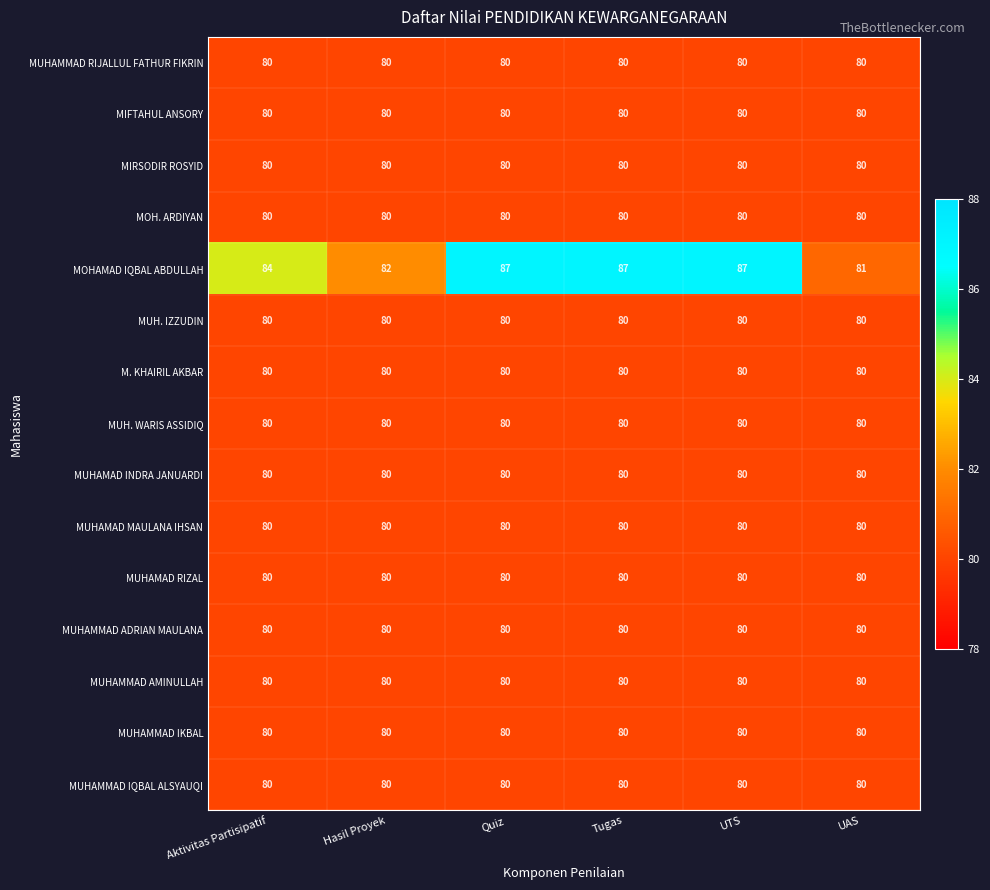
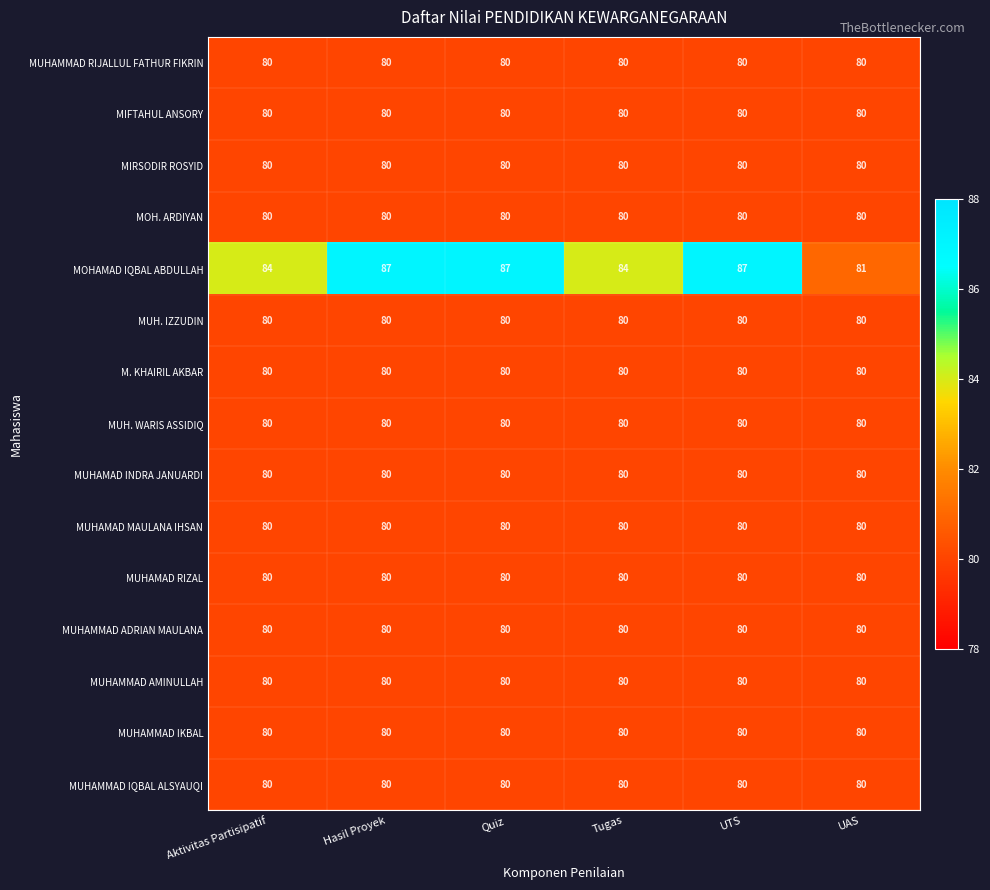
  {
    "MUHAMMAD RIJALLUL FATHUR FIKRIN": {
      "Aktivitas Partisipatif": 80,
      "Hasil Proyek": 80,
      "Quiz": 80,
      "Tugas": 80,
      "UTS": 80,
      "UAS": 80
    },
    "MIFTAHUL ANSORY": {
      "Aktivitas Partisipatif": 80,
      "Hasil Proyek": 80,
      "Quiz": 80,
      "Tugas": 80,
      "UTS": 80,
      "UAS": 80
    },
    "MIRSODIR ROSYID": {
      "Aktivitas Partisipatif": 80,
      "Hasil Proyek": 80,
      "Quiz": 80,
      "Tugas": 80,
      "UTS": 80,
      "UAS": 80
    },
    "MOH. ARDIYAN": {
      "Aktivitas Partisipatif": 80,
      "Hasil Proyek": 80,
      "Quiz": 80,
      "Tugas": 80,
      "UTS": 80,
      "UAS": 80
    },
    "MOHAMAD IQBAL ABDULLAH": {
      "Aktivitas Partisipatif": 84,
-     "Hasil Proyek": 82,
+     "Hasil Proyek": 87,
      "Quiz": 87,
-     "Tugas": 87,
+     "Tugas": 84,
      "UTS": 87,
      "UAS": 81
    },
    "MUH. IZZUDIN": {
      "Aktivitas Partisipatif": 80,
      "Hasil Proyek": 80,
      "Quiz": 80,
      "Tugas": 80,
      "UTS": 80,
      "UAS": 80
    },
    "M. KHAIRIL AKBAR": {
      "Aktivitas Partisipatif": 80,
      "Hasil Proyek": 80,
      "Quiz": 80,
      "Tugas": 80,
      "UTS": 80,
      "UAS": 80
    },
    "MUH. WARIS ASSIDIQ": {
      "Aktivitas Partisipatif": 80,
      "Hasil Proyek": 80,
      "Quiz": 80,
      "Tugas": 80,
      "UTS": 80,
      "UAS": 80
    },
    "MUHAMAD INDRA JANUARDI": {
      "Aktivitas Partisipatif": 80,
      "Hasil Proyek": 80,
      "Quiz": 80,
      "Tugas": 80,
      "UTS": 80,
      "UAS": 80
    },
    "MUHAMAD MAULANA IHSAN": {
      "Aktivitas Partisipatif": 80,
      "Hasil Proyek": 80,
      "Quiz": 80,
      "Tugas": 80,
      "UTS": 80,
      "UAS": 80
    },
    "MUHAMAD RIZAL": {
      "Aktivitas Partisipatif": 80,
      "Hasil Proyek": 80,
      "Quiz": 80,
      "Tugas": 80,
      "UTS": 80,
      "UAS": 80
    },
    "MUHAMMAD ADRIAN MAULANA": {
      "Aktivitas Partisipatif": 80,
      "Hasil Proyek": 80,
      "Quiz": 80,
      "Tugas": 80,
      "UTS": 80,
      "UAS": 80
    },
    "MUHAMMAD AMINULLAH": {
      "Aktivitas Partisipatif": 80,
      "Hasil Proyek": 80,
      "Quiz": 80,
      "Tugas": 80,
      "UTS": 80,
      "UAS": 80
    },
    "MUHAMMAD IKBAL": {
      "Aktivitas Partisipatif": 80,
      "Hasil Proyek": 80,
      "Quiz": 80,
      "Tugas": 80,
      "UTS": 80,
      "UAS": 80
    },
    "MUHAMMAD IQBAL ALSYAUQI": {
      "Aktivitas Partisipatif": 80,
      "Hasil Proyek": 80,
      "Quiz": 80,
      "Tugas": 80,
      "UTS": 80,
      "UAS": 80
    }
  }
